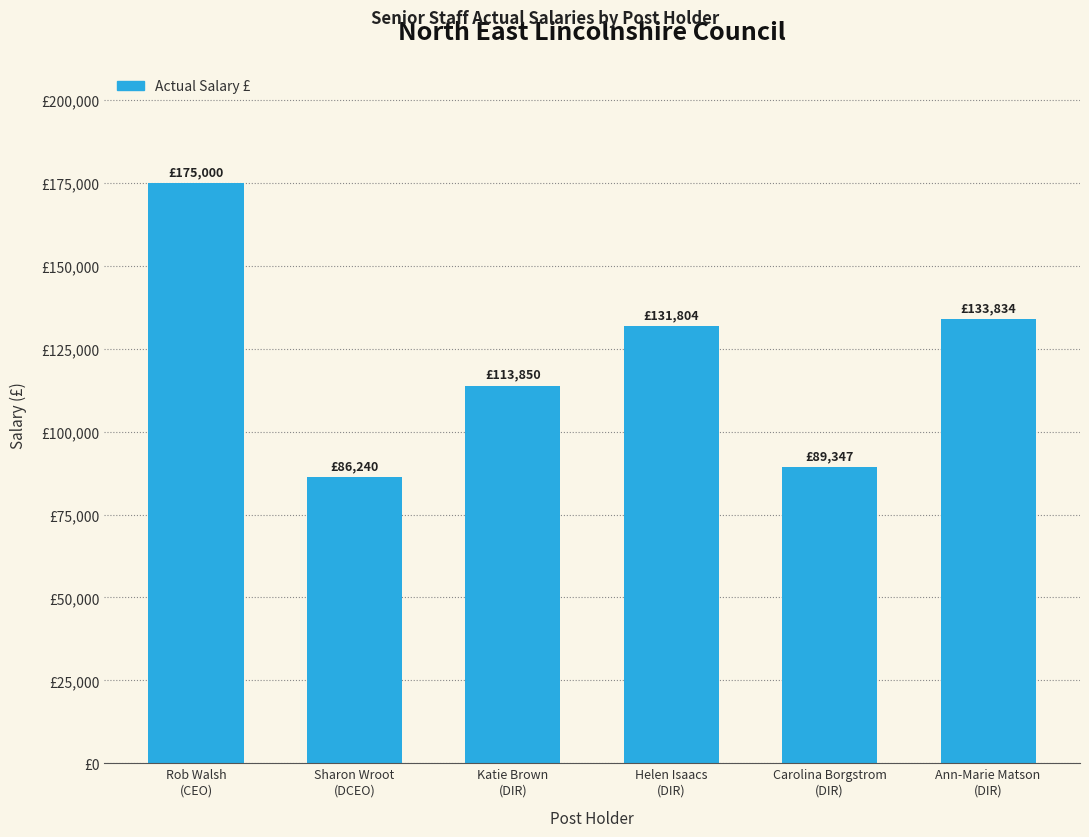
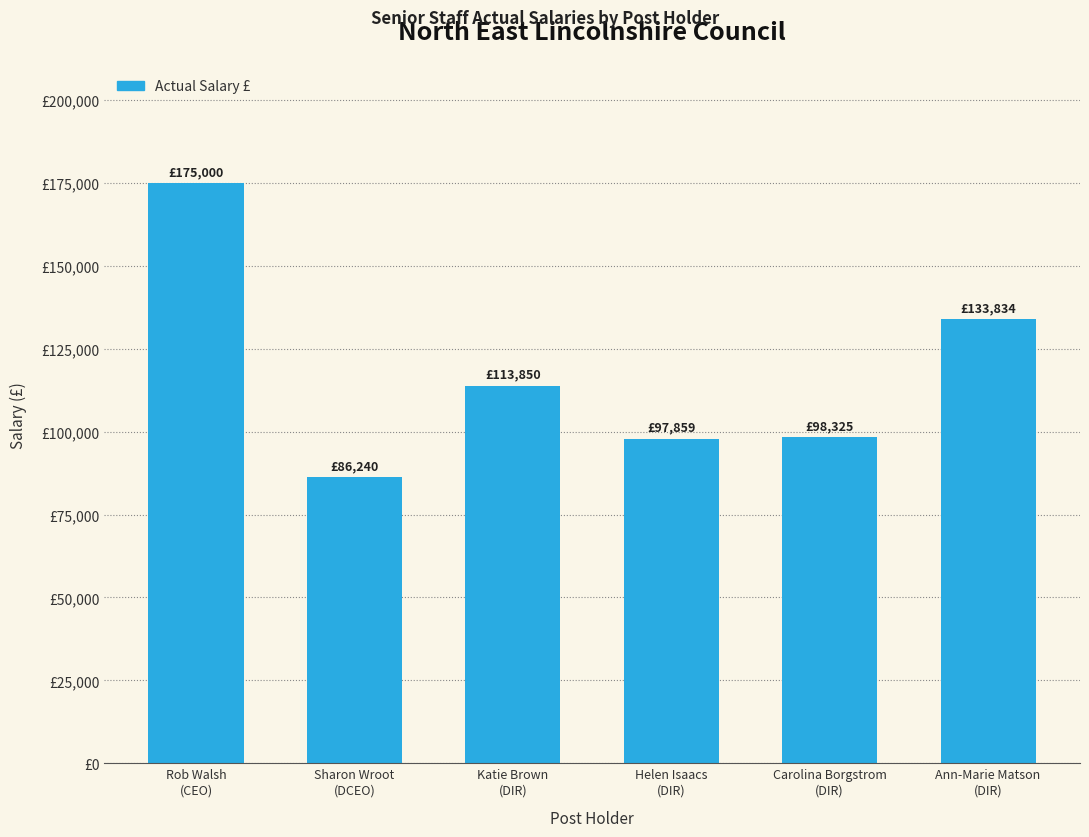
  {
    "Rob Walsh (CEO)": "£175,000",
    "Sharon Wroot (DCEO)": "£86,240",
    "Katie Brown (DIR)": "£113,850",
-   "Helen Isaacs (DIR)": "£131,804",
-   "Carolina Borgstrom (DIR)": "£89,347",
+   "Helen Isaacs (DIR)": "£97,859",
+   "Carolina Borgstrom (DIR)": "£98,325",
    "Ann-Marie Matson (DIR)": "£133,834"
  }
